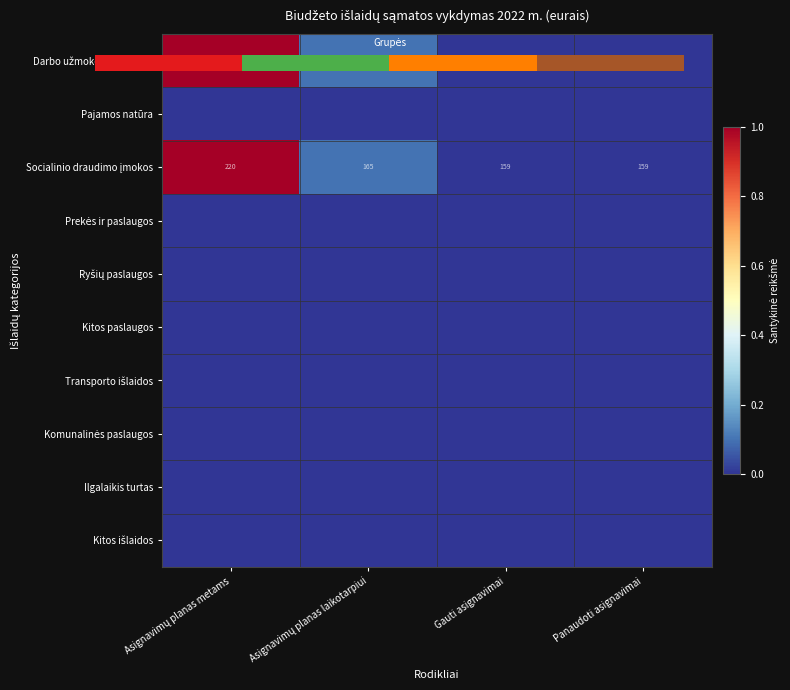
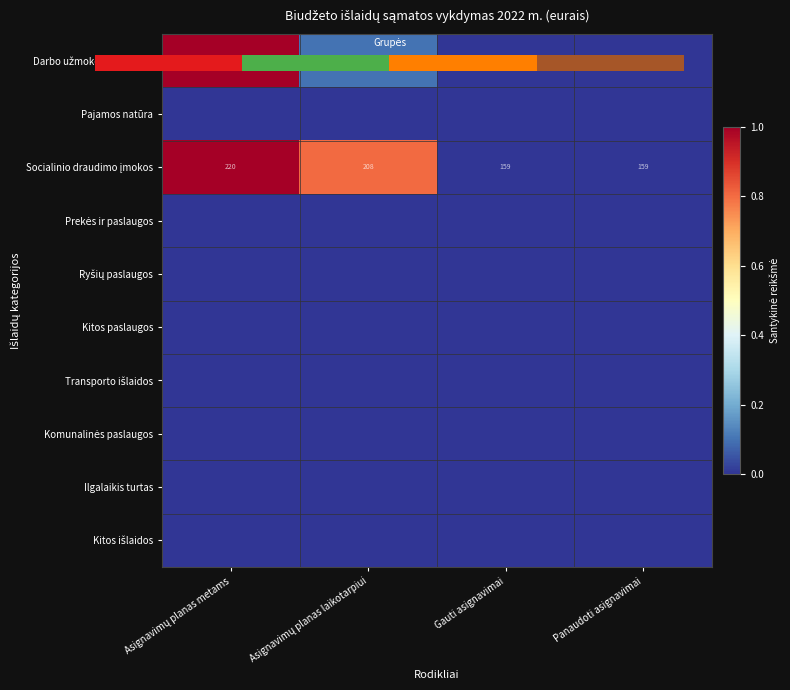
  {
    "Biudžeto išlaidų sąmatos vykdymas 2022 m. (eurais)": {
      "Socialinio draudimo įmokos": {
        "Asignavimų planas metams": 220,
-       "Asignavimų planas laikotarpiui": 165,
+       "Asignavimų planas laikotarpiui": 208,
        "Gauti asignavimai": 159,
        "Panaudoti asignavimai": 159
      }
    }
  }
